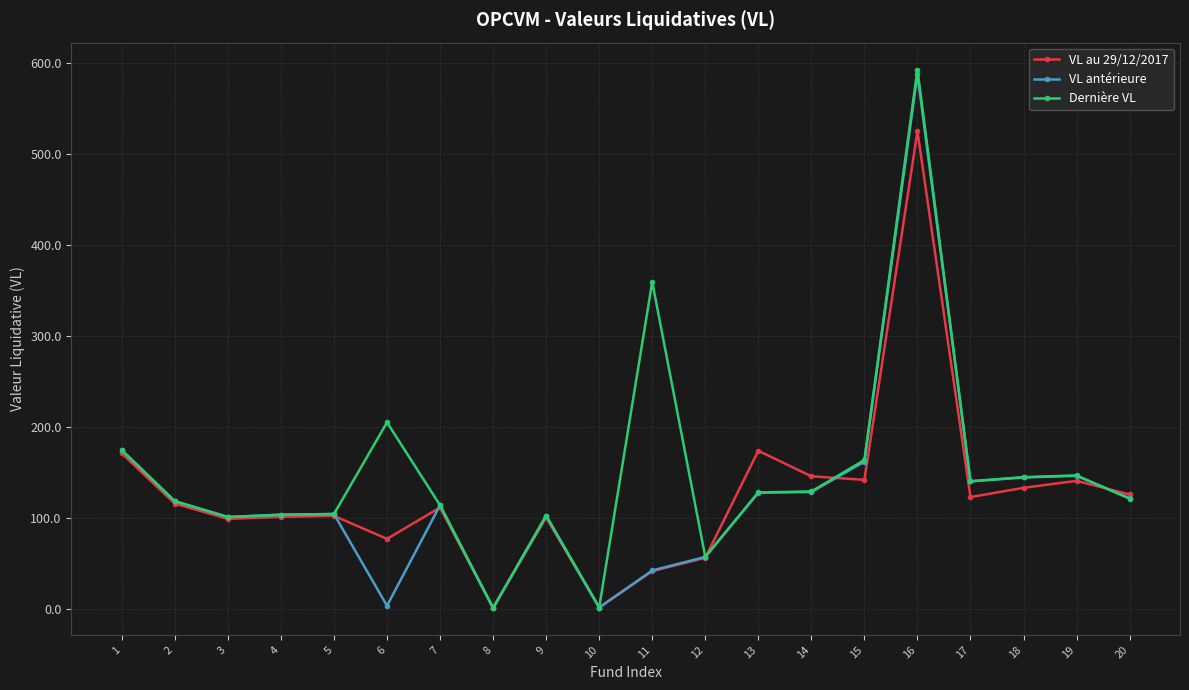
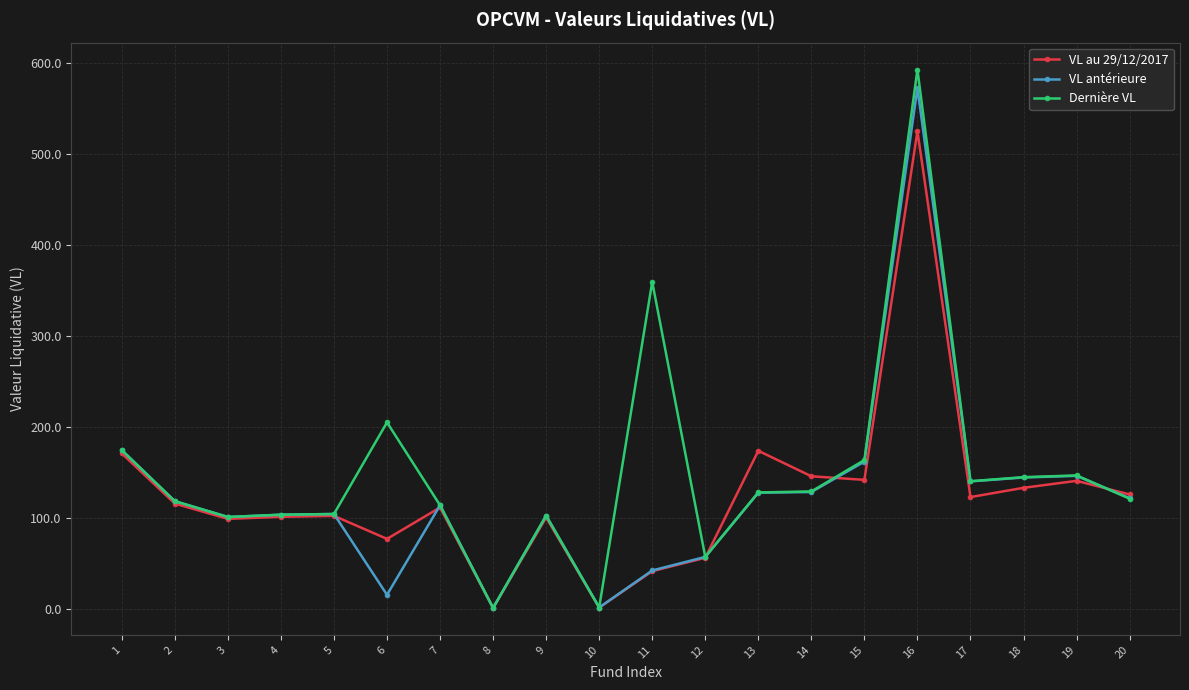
  {
    "VL au 29/12/2017": {
      "1": 170,
      "6": 80,
      "13": 170,
      "14": 150,
      "15": 140,
      "16": 520,
      "17": 120,
      "18": 130,
      "19": 140,
      "20": 130
    },
    "VL antérieure": {
-     "6": 0,
-     "16": 590
+     "6": 20,
+     "16": 570
    },
    "Dernière VL": {
      "6": 200,
      "11": 360,
      "16": 590
    }
  }
